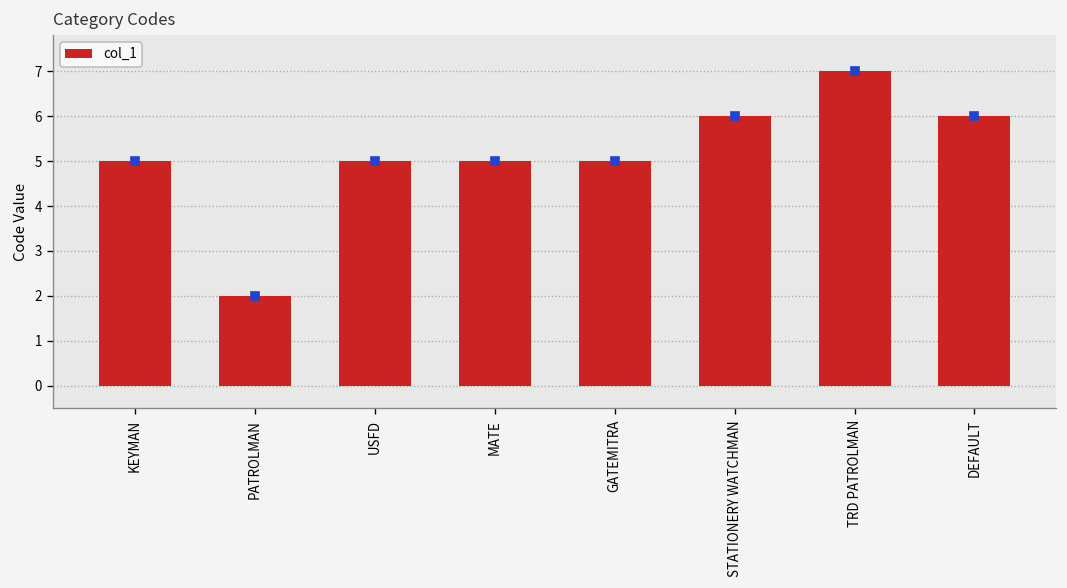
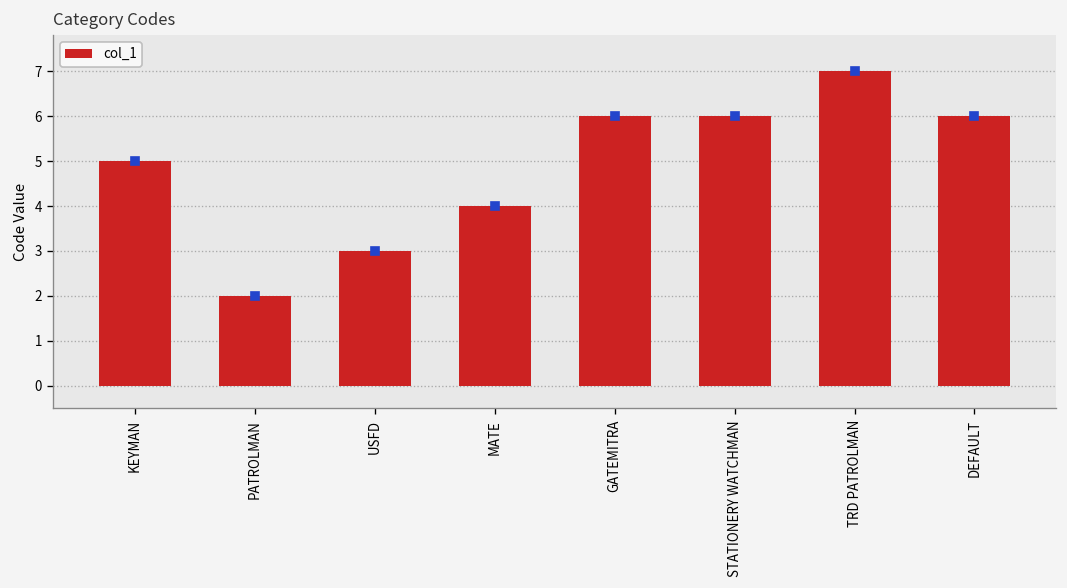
  {
    "col_1": {
      "KEYMAN": 5,
      "PATROLMAN": 2,
-     "USFD": 5,
-     "MATE": 5,
-     "GATEMITRA": 5,
+     "USFD": 3,
+     "MATE": 4,
+     "GATEMITRA": 6,
      "STATIONERY WATCHMAN": 6,
      "TRD PATROLMAN": 7,
      "DEFAULT": 6
    }
  }
